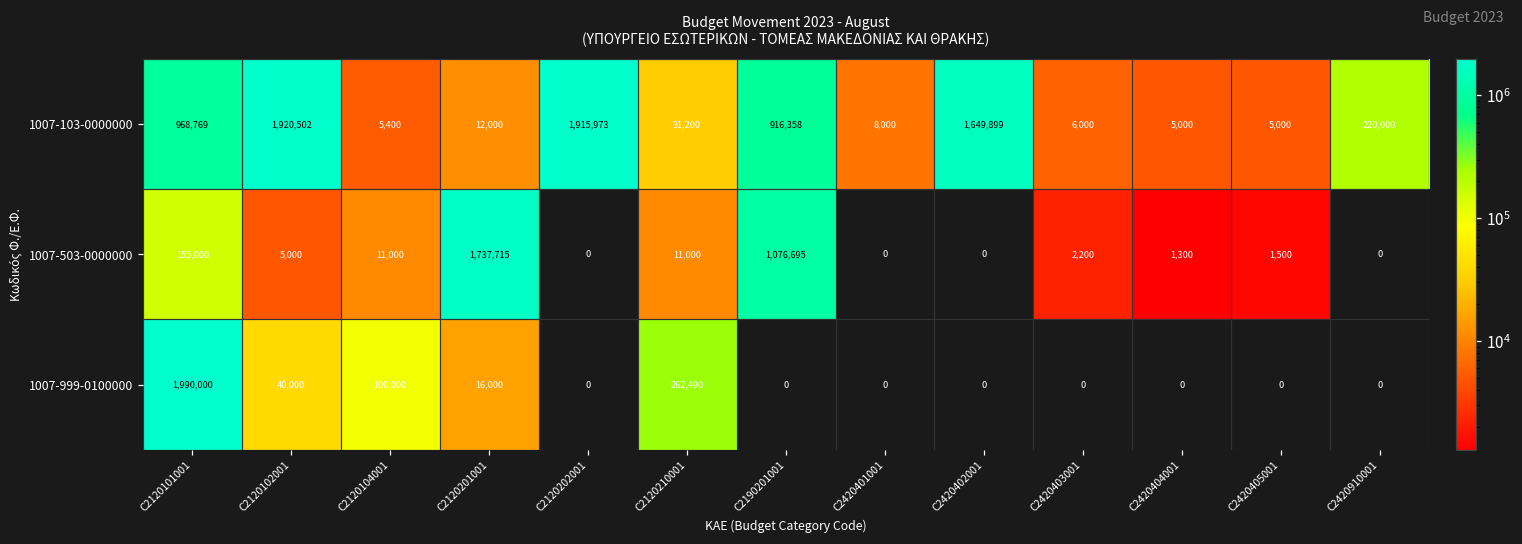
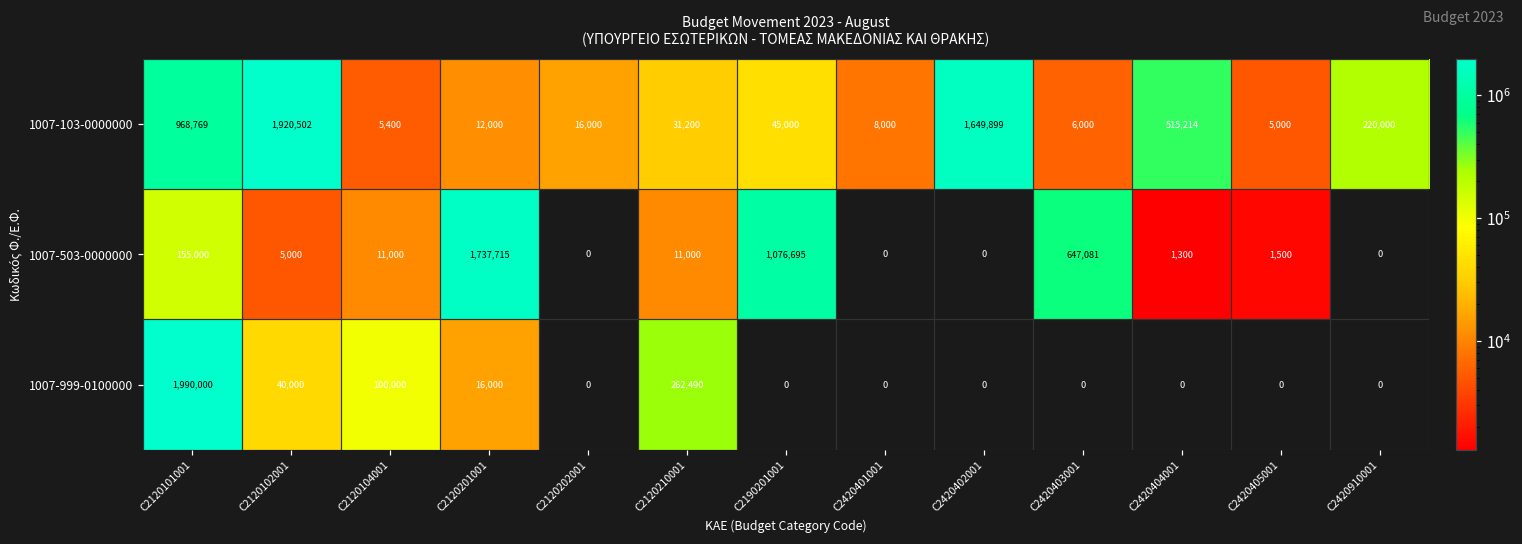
  {
    "1007-103-0000000": {
      "C2120101001": "968,769",
      "C2120102001": "1,920,502",
      "C2120104001": "5,400",
      "C2120201001": "12,000",
-     "C2120202001": "1,915,973",
+     "C2120202001": "16,000",
      "C2120210001": "31,200",
-     "C2190201001": "916,358",
+     "C2190201001": "45,000",
      "C2420401001": "8,000",
      "C2420402001": "1,649,899",
      "C2420403001": "6,000",
-     "C2420404001": "5,000",
+     "C2420404001": "515,214",
      "C2420405001": "5,000",
      "C2420910001": "220,000"
    },
    "1007-503-0000000": {
      "C2120101001": "155,000",
      "C2120102001": "5,000",
      "C2120104001": "11,000",
      "C2120201001": "1,737,715",
      "C2120202001": "0",
      "C2120210001": "11,000",
      "C2190201001": "1,076,695",
      "C2420401001": "0",
      "C2420402001": "0",
-     "C2420403001": "2,200",
+     "C2420403001": "647,081",
      "C2420404001": "1,300",
      "C2420405001": "1,500",
      "C2420910001": "0"
    },
    "1007-999-0100000": {
      "C2120101001": "1,990,000",
      "C2120102001": "40,000",
      "C2120104001": "100,000",
      "C2120201001": "16,000",
      "C2120202001": "0",
      "C2120210001": "262,490",
      "C2190201001": "0",
      "C2420401001": "0",
      "C2420402001": "0",
      "C2420403001": "0",
      "C2420404001": "0",
      "C2420405001": "0",
      "C2420910001": "0"
    }
  }
